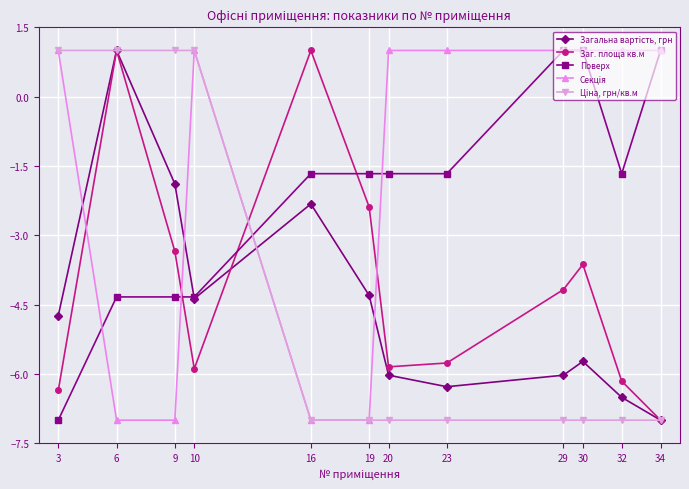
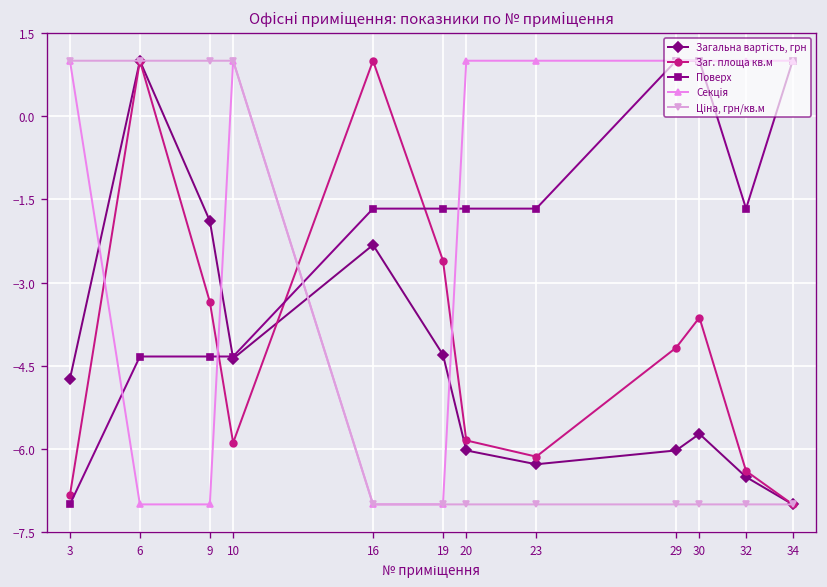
  {
    "Заг. площа кв.м": {
-     "3": -6.4,
+     "3": -6.8,
      "9": -3.3,
      "10": -5.9,
      "16": 1.0,
-     "19": -2.4,
+     "19": -2.6,
      "20": -5.8,
-     "23": -5.8,
+     "23": -6.1,
      "29": -4.2,
      "30": -3.6,
-     "32": -6.2
+     "32": -6.4
    }
  }
